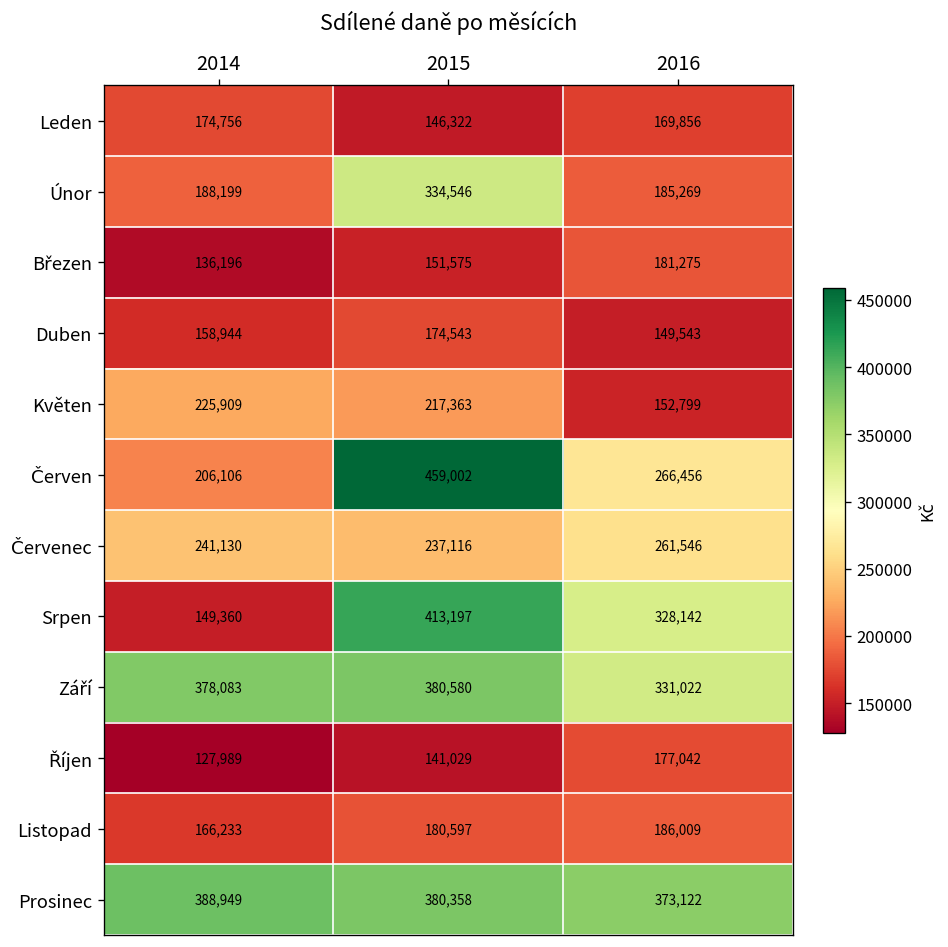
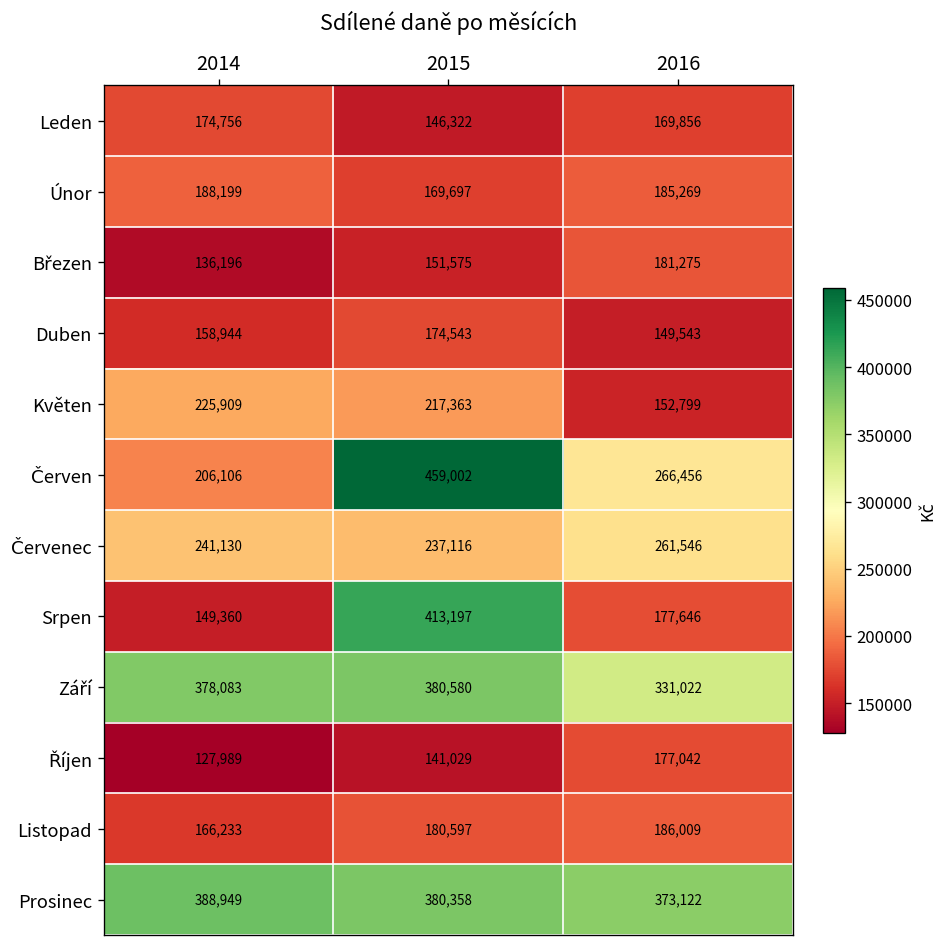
  {
    "Leden": {
      "2014": "174,756",
      "2015": "146,322",
      "2016": "169,856"
    },
    "Únor": {
      "2014": "188,199",
-     "2015": "334,546",
+     "2015": "169,697",
      "2016": "185,269"
    },
    "Březen": {
      "2014": "136,196",
      "2015": "151,575",
      "2016": "181,275"
    },
    "Duben": {
      "2014": "158,944",
      "2015": "174,543",
      "2016": "149,543"
    },
    "Květen": {
      "2014": "225,909",
      "2015": "217,363",
      "2016": "152,799"
    },
    "Červen": {
      "2014": "206,106",
      "2015": "459,002",
      "2016": "266,456"
    },
    "Červenec": {
      "2014": "241,130",
      "2015": "237,116",
      "2016": "261,546"
    },
    "Srpen": {
      "2014": "149,360",
      "2015": "413,197",
-     "2016": "328,142"
+     "2016": "177,646"
    },
    "Září": {
      "2014": "378,083",
      "2015": "380,580",
      "2016": "331,022"
    },
    "Říjen": {
      "2014": "127,989",
      "2015": "141,029",
      "2016": "177,042"
    },
    "Listopad": {
      "2014": "166,233",
      "2015": "180,597",
      "2016": "186,009"
    },
    "Prosinec": {
      "2014": "388,949",
      "2015": "380,358",
      "2016": "373,122"
    }
  }
